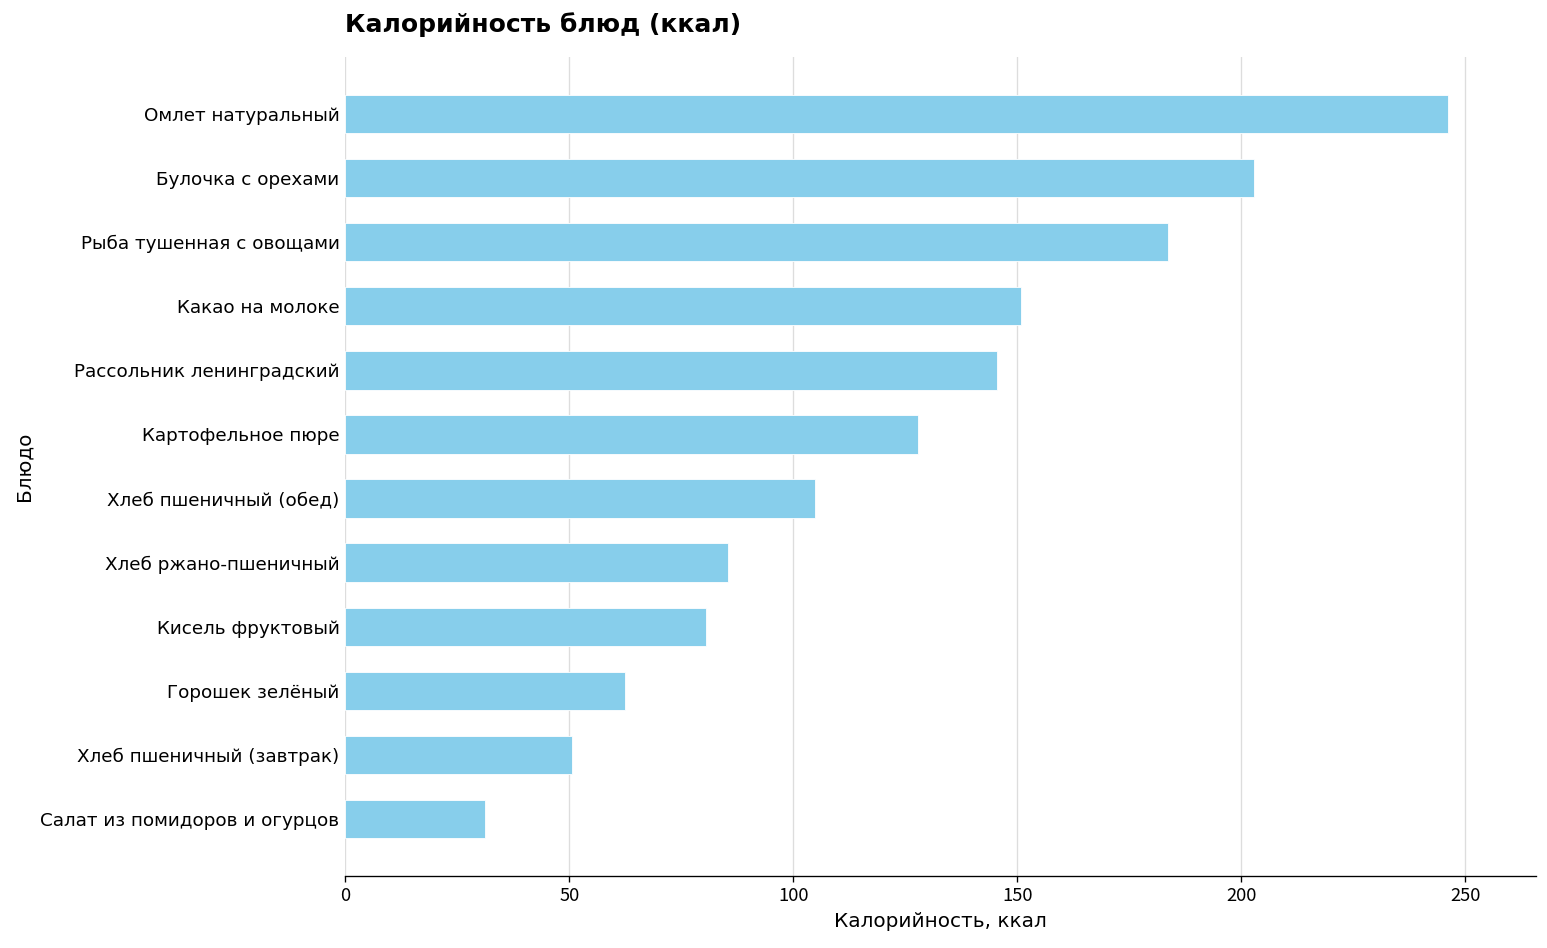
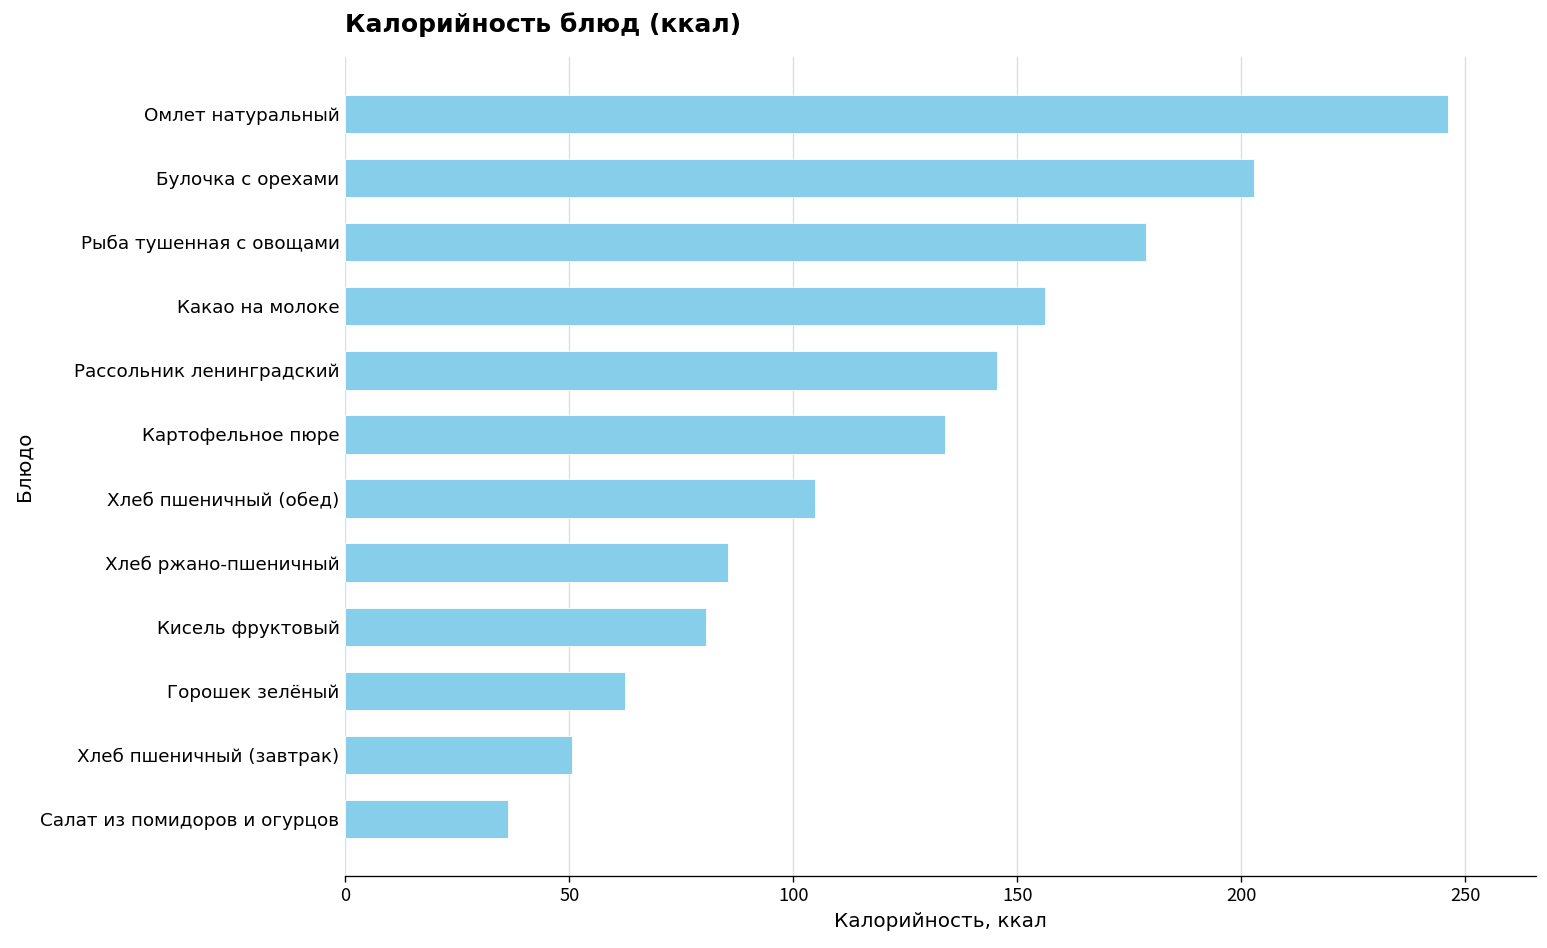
  {
    "Омлет натуральный": 246,
    "Булочка с орехами": 203,
-   "Рыба тушенная с овощами": 184,
-   "Какао на молоке": 151,
+   "Рыба тушенная с овощами": 179,
+   "Какао на молоке": 156,
    "Рассольник ленинградский": 146,
-   "Картофельное пюре": 128,
+   "Картофельное пюре": 134,
    "Хлеб пшеничный (обед)": 105,
    "Хлеб ржано-пшеничный": 85,
    "Кисель фруктовый": 81,
    "Горошек зелёный": 63,
    "Хлеб пшеничный (завтрак)": 51,
-   "Салат из помидоров и огурцов": 31
+   "Салат из помидоров и огурцов": 36
  }
